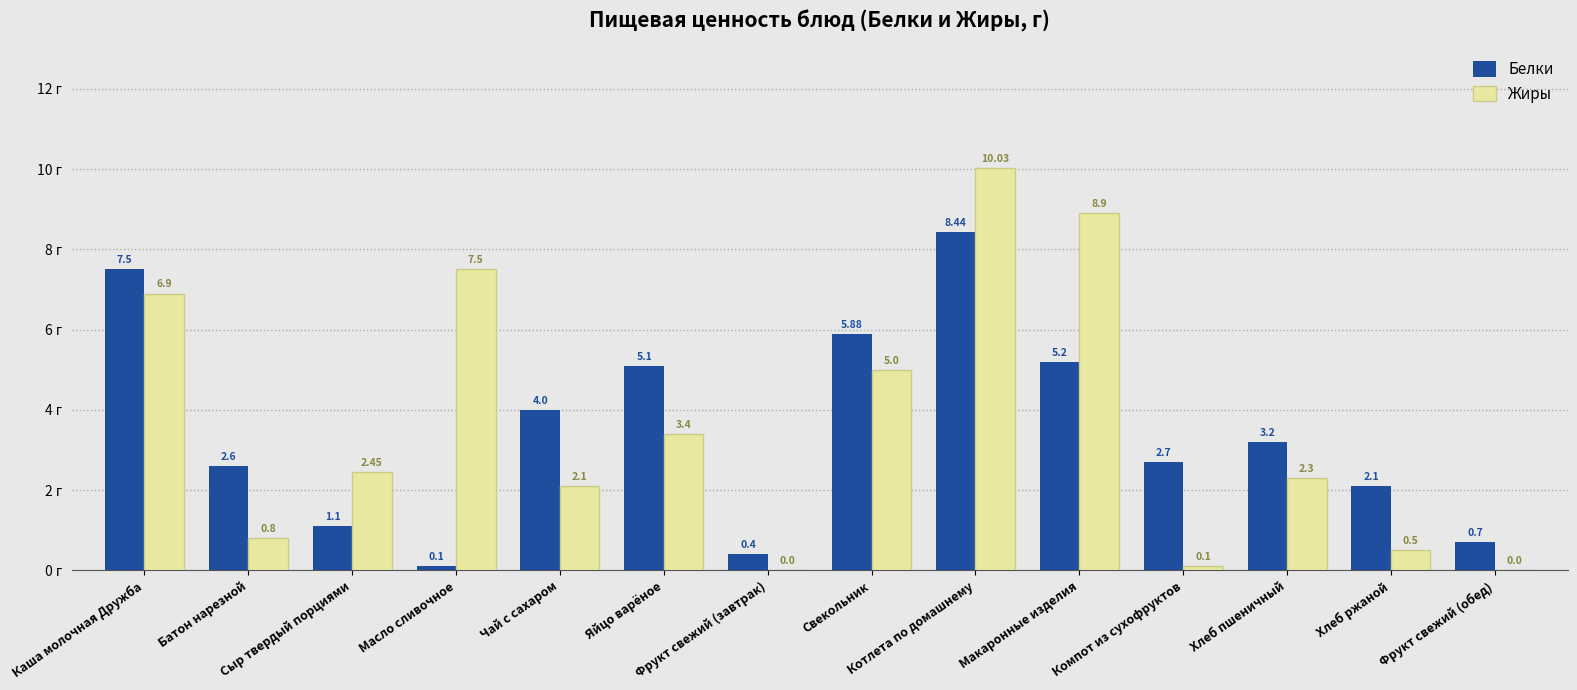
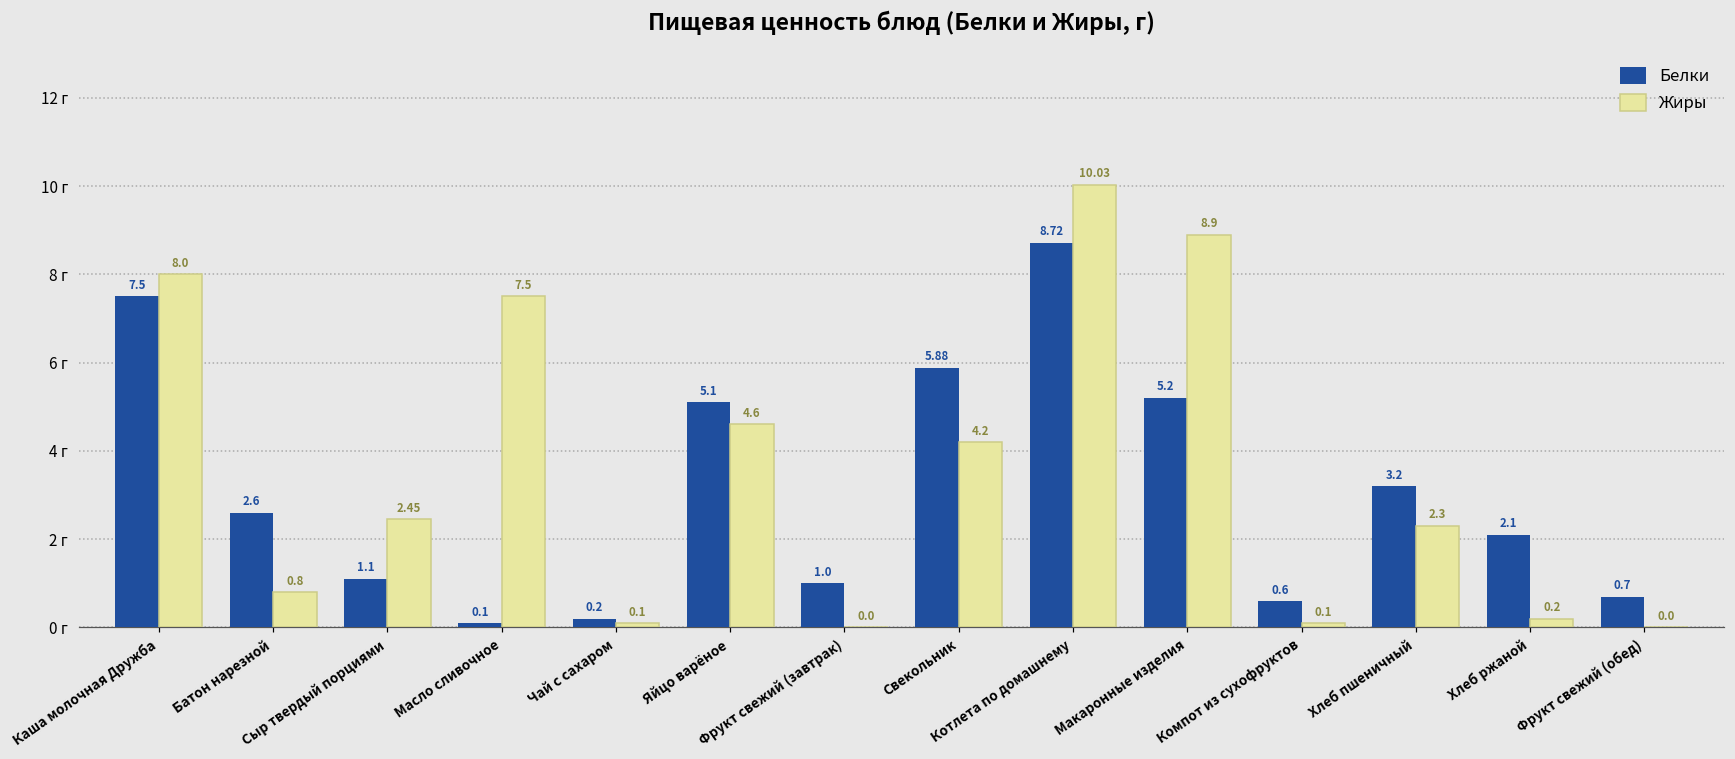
  {
    "Белки": {
      "Каша молочная Дружба": 7.5,
      "Батон нарезной": 2.6,
      "Сыр твердый порциями": 1.1,
      "Масло сливочное": 0.1,
-     "Чай с сахаром": 4.0,
+     "Чай с сахаром": 0.2,
      "Яйцо варёное": 5.1,
-     "Фрукт свежий (завтрак)": 0.4,
+     "Фрукт свежий (завтрак)": 1.0,
      "Свекольник": 5.88,
-     "Котлета по домашнему": 8.44,
+     "Котлета по домашнему": 8.72,
      "Макаронные изделия": 5.2,
-     "Компот из сухофруктов": 2.7,
+     "Компот из сухофруктов": 0.6,
      "Хлеб пшеничный": 3.2,
      "Хлеб ржаной": 2.1,
      "Фрукт свежий (обед)": 0.7
    },
    "Жиры": {
-     "Каша молочная Дружба": 6.9,
+     "Каша молочная Дружба": 8.0,
      "Батон нарезной": 0.8,
      "Сыр твердый порциями": 2.45,
      "Масло сливочное": 7.5,
-     "Чай с сахаром": 2.1,
-     "Яйцо варёное": 3.4,
+     "Чай с сахаром": 0.1,
+     "Яйцо варёное": 4.6,
      "Фрукт свежий (завтрак)": 0.0,
-     "Свекольник": 5.0,
+     "Свекольник": 4.2,
      "Котлета по домашнему": 10.03,
      "Макаронные изделия": 8.9,
      "Компот из сухофруктов": 0.1,
      "Хлеб пшеничный": 2.3,
-     "Хлеб ржаной": 0.5,
+     "Хлеб ржаной": 0.2,
      "Фрукт свежий (обед)": 0.0
    }
  }
